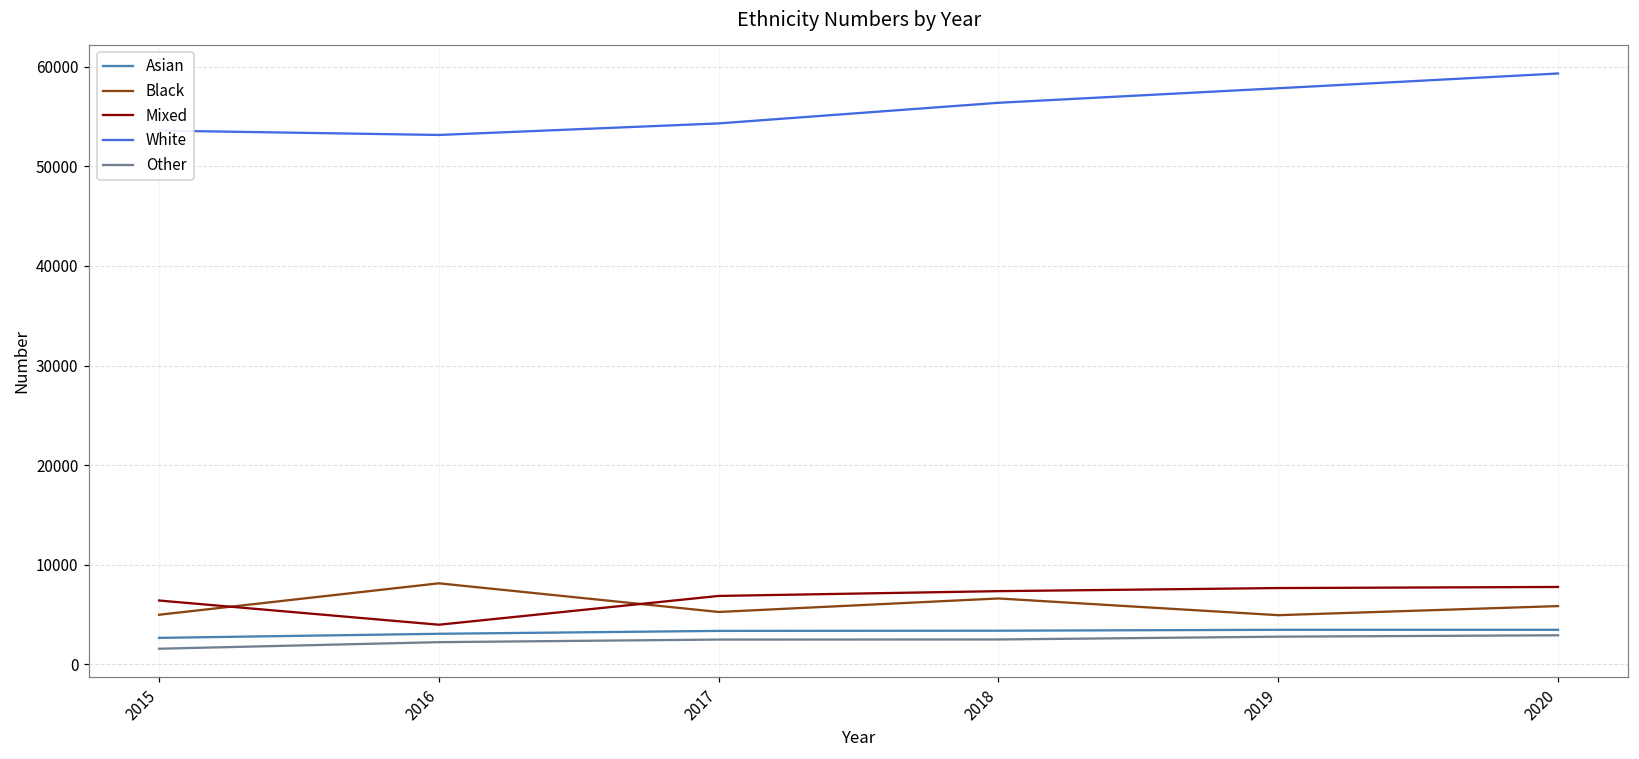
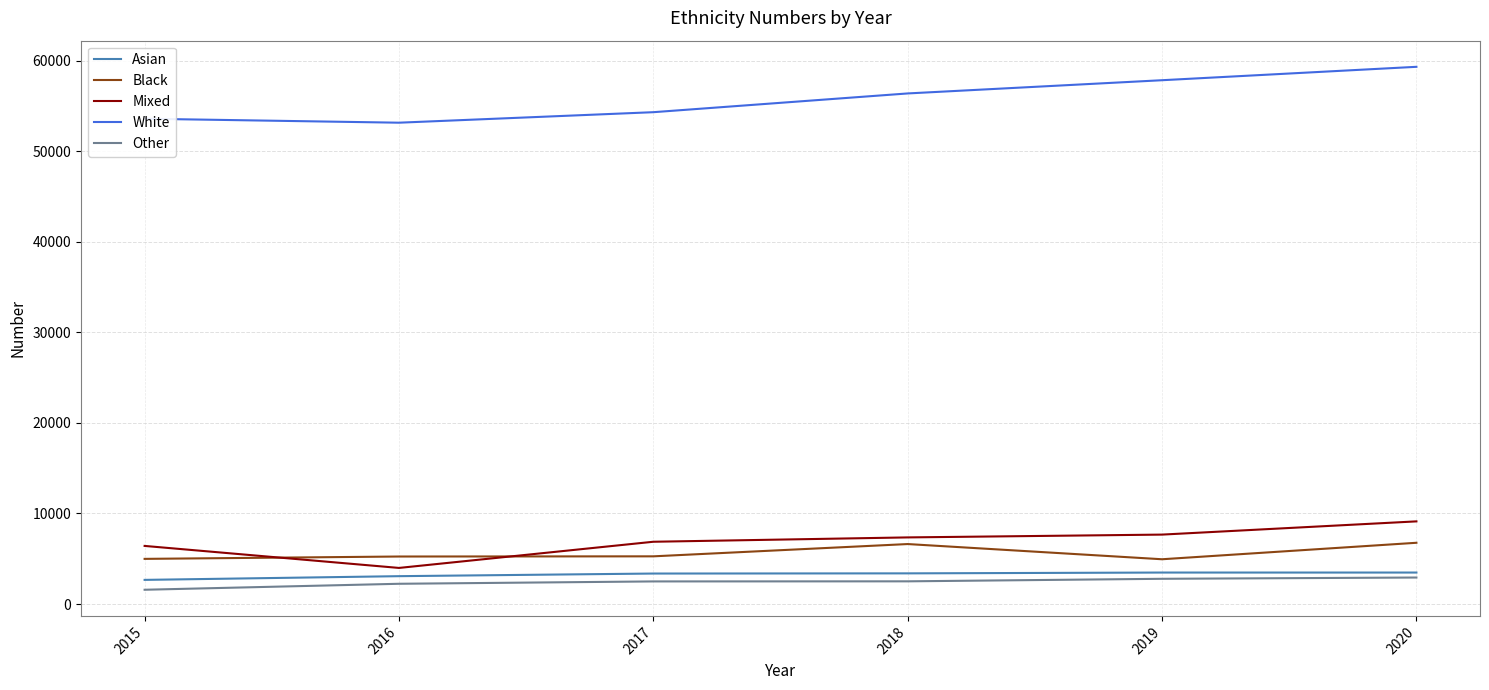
  {
    "Black": {
      "2015": 5000,
-     "2016": 8000,
+     "2016": 5000,
      "2017": 5000,
      "2018": 7000,
      "2019": 5000,
-     "2020": 6000
+     "2020": 7000
    },
    "Mixed": {
      "2015": 6000,
      "2016": 4000,
      "2017": 7000,
      "2018": 7000,
      "2019": 8000,
-     "2020": 8000
+     "2020": 9000
    }
  }
